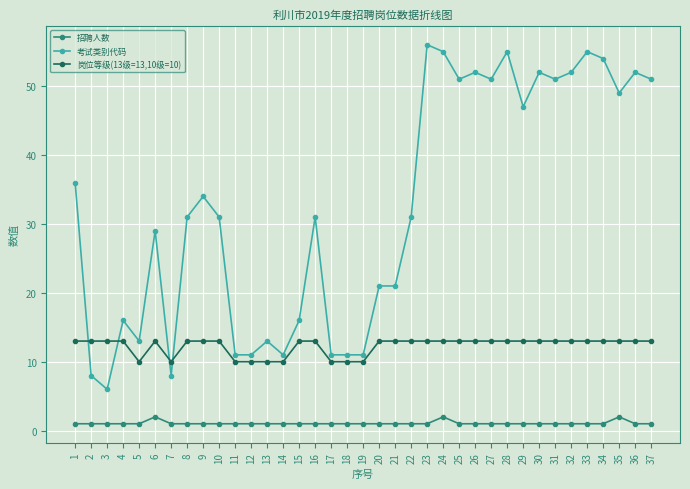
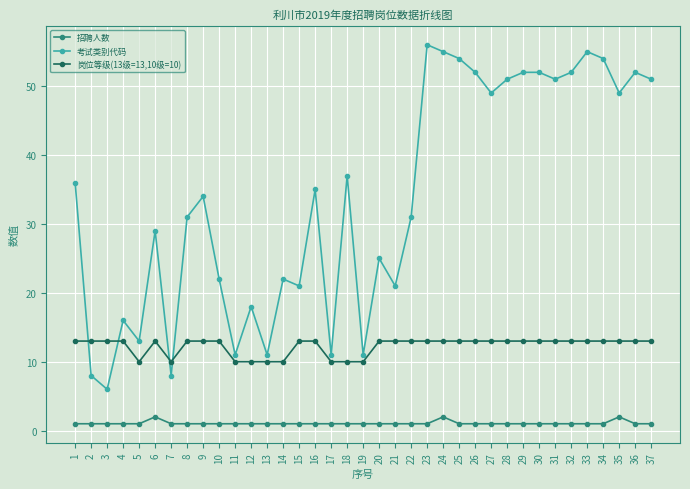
  {
    "考试类别代码": {
      "1": 36,
      "2": 8,
      "3": 6,
      "4": 16,
      "5": 13,
      "6": 29,
      "7": 8,
      "8": 31,
      "9": 34,
-     "10": 31,
+     "10": 22,
      "11": 11,
-     "12": 11,
-     "13": 13,
-     "14": 11,
-     "15": 16,
-     "16": 31,
+     "12": 18,
+     "13": 11,
+     "14": 22,
+     "15": 21,
+     "16": 35,
      "17": 11,
-     "18": 11,
+     "18": 37,
      "19": 11,
-     "20": 21,
+     "20": 25,
      "21": 21,
      "22": 31,
      "23": 56,
      "24": 55,
-     "25": 51,
+     "25": 54,
      "26": 52,
-     "27": 51,
-     "28": 55,
-     "29": 47,
+     "27": 49,
+     "28": 51,
+     "29": 52,
      "30": 52,
      "31": 51,
      "32": 52,
      "33": 55,
      "34": 54,
      "35": 49,
      "36": 52,
      "37": 51
    }
  }
